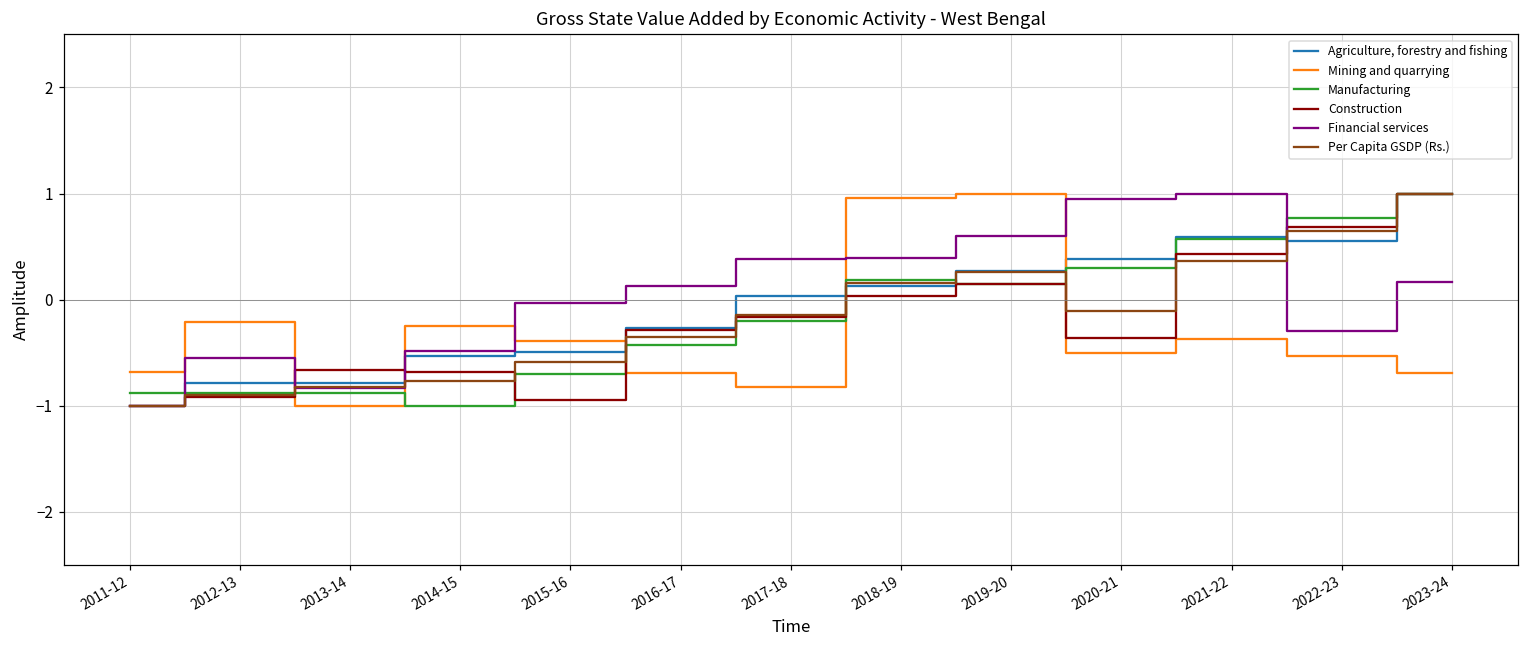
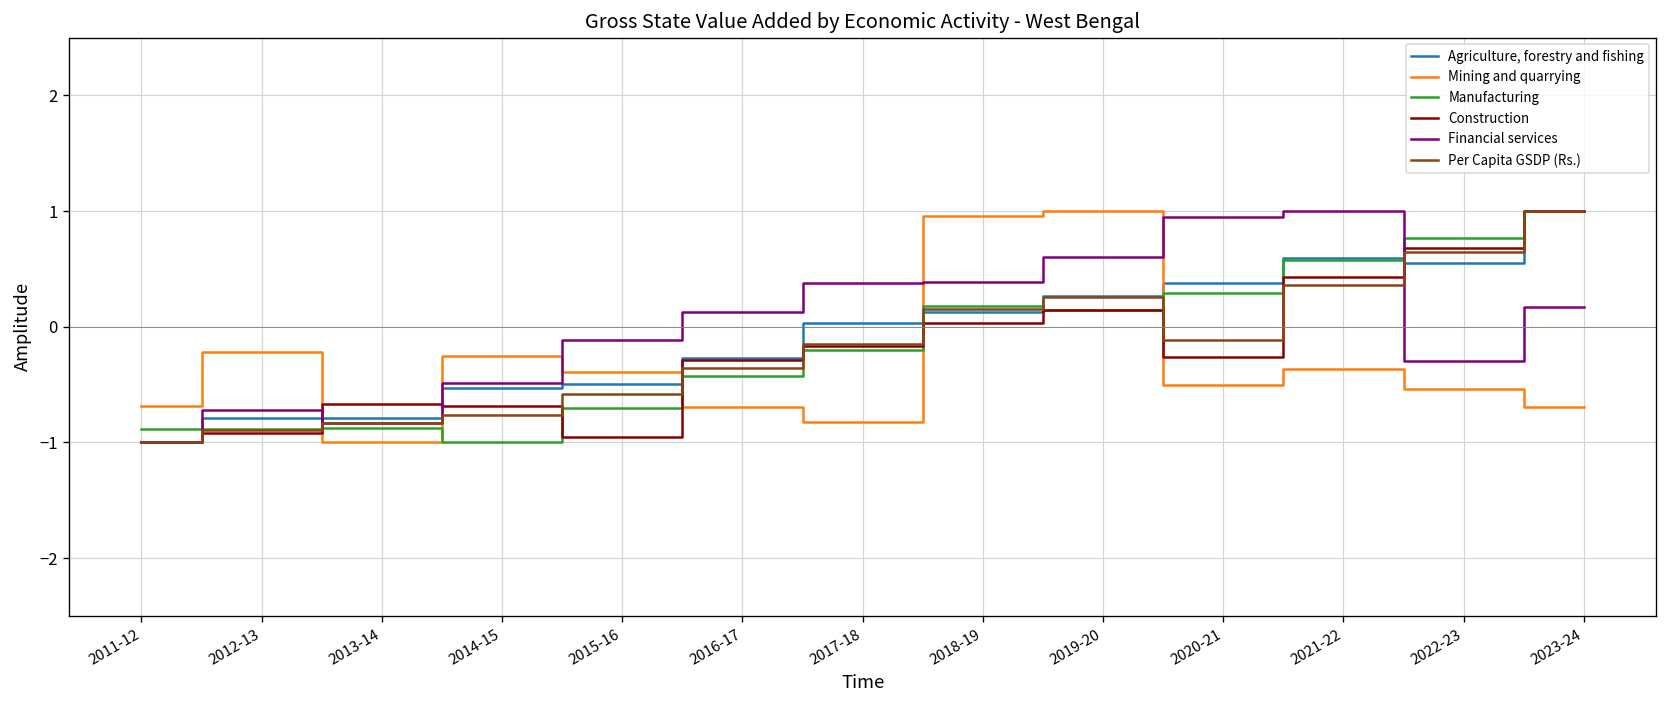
  {
    "Agriculture, forestry and fishing": {
      "2012-13": -0.8,
      "2013-14": -0.8,
      "2014-15": -0.5,
      "2015-16": -0.5,
      "2017-18": 0.0,
      "2020-21": 0.4,
      "2022-23": 0.5
    },
    "Mining and quarrying": {
      "2011-12": -0.7,
      "2012-13": -0.2,
      "2013-14": -1.0,
      "2014-15": -0.3,
      "2015-16": -0.4,
      "2016-17": -0.7,
      "2017-18": -0.8,
      "2018-19": 1.0,
      "2019-20": 1.0,
      "2020-21": -0.5,
      "2021-22": -0.4,
      "2022-23": -0.5,
      "2023-24": -0.7
    },
    "Manufacturing": {
      "2011-12": -0.9,
      "2013-14": -0.9,
      "2014-15": -1.0,
      "2015-16": -0.7,
      "2016-17": -0.4,
      "2017-18": -0.2,
      "2018-19": 0.2,
      "2020-21": 0.3,
      "2022-23": 0.8
    },
    "Construction": {
      "2013-14": -0.7,
      "2014-15": -0.7,
      "2015-16": -0.9,
      "2018-19": 0.0,
-     "2020-21": -0.4,
+     "2020-21": -0.3,
      "2021-22": 0.4,
      "2022-23": 0.7
    },
    "Financial services": {
-     "2012-13": -0.5,
+     "2012-13": -0.7,
      "2014-15": -0.5,
-     "2015-16": 0.0,
+     "2015-16": -0.1,
      "2016-17": 0.1,
      "2017-18": 0.4,
      "2018-19": 0.4,
      "2019-20": 0.6,
      "2020-21": 0.9,
      "2021-22": 1.0,
      "2022-23": -0.3,
      "2023-24": 0.2
    },
    "Per Capita GSDP (Rs.)": {
      "2014-15": -0.8,
      "2015-16": -0.6,
      "2016-17": -0.4,
      "2020-21": -0.1,
      "2021-22": 0.4,
      "2022-23": 0.6
    }
  }
